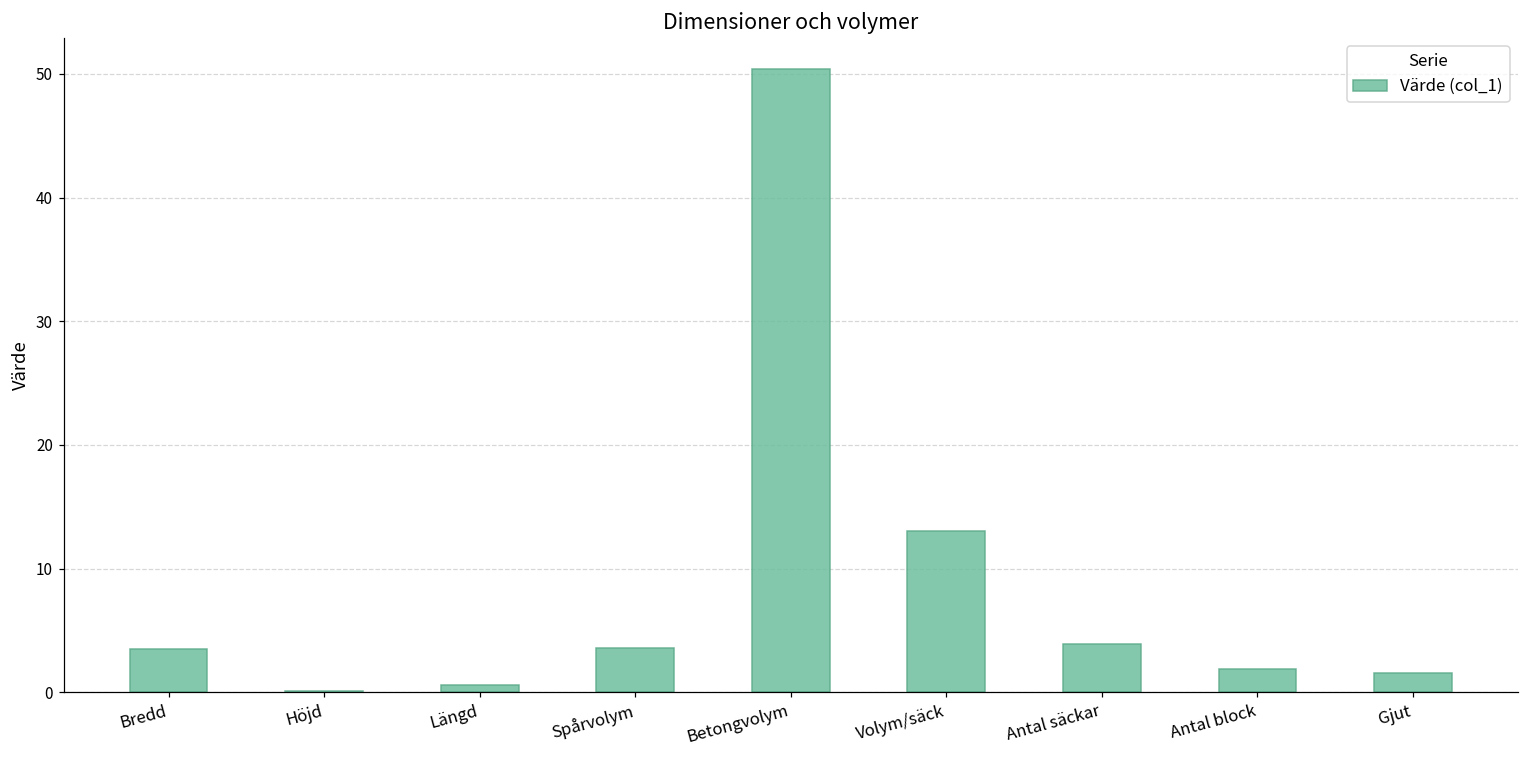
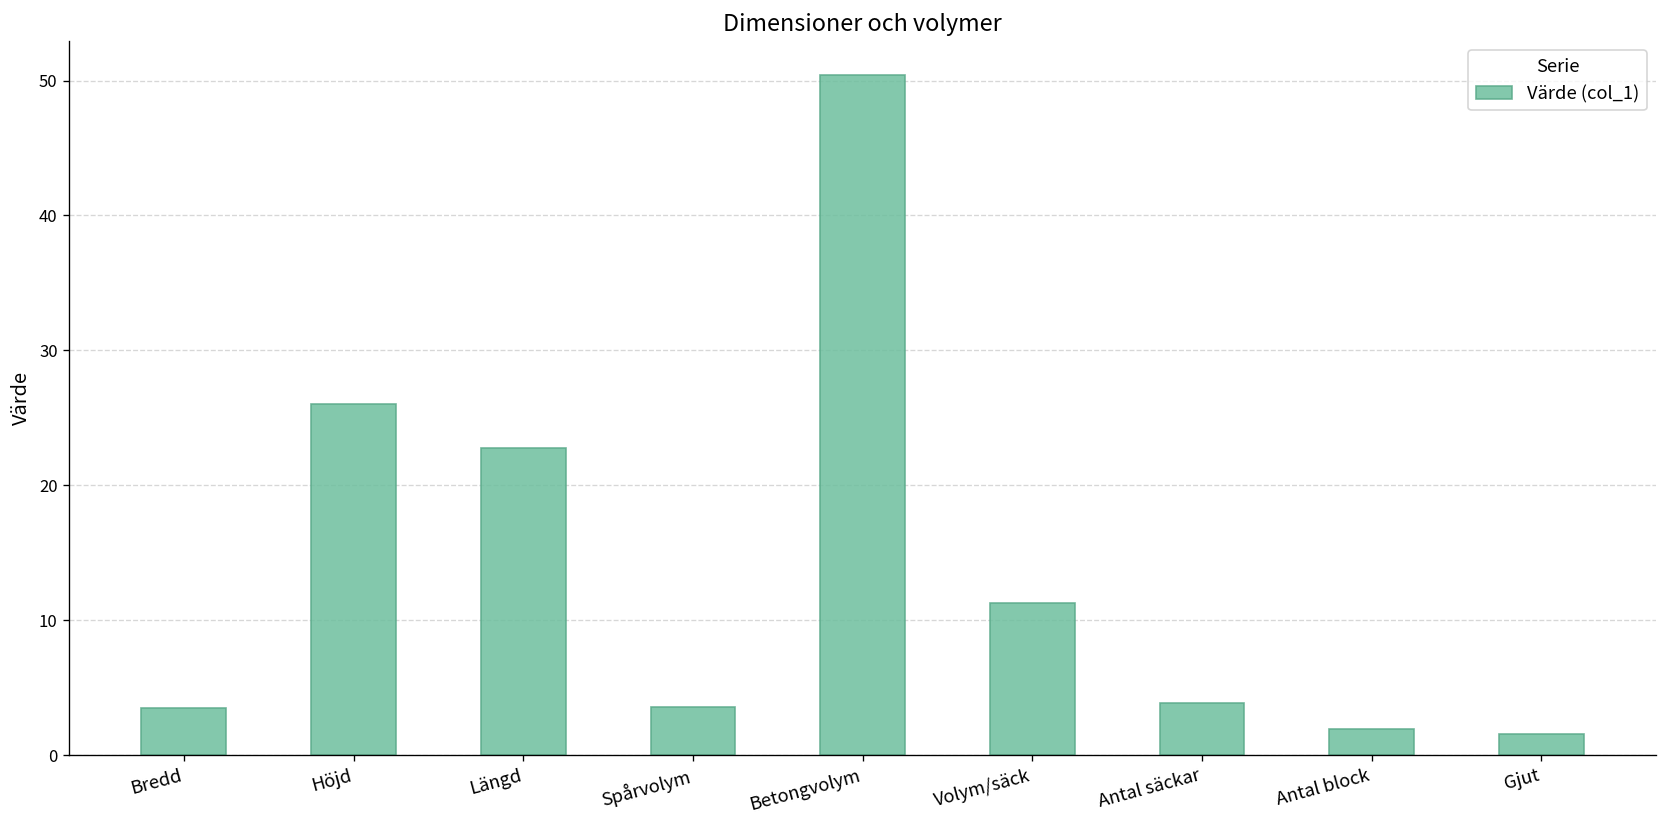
  {
    "Bredd": 3.5,
-   "Höjd": 0.1,
-   "Längd": 0.6,
+   "Höjd": 26.0,
+   "Längd": 22.8,
    "Spårvolym": 3.6,
    "Betongvolym": 50.4,
-   "Volym/säck": 13.0,
+   "Volym/säck": 11.3,
    "Antal säckar": 3.9,
    "Antal block": 1.9,
    "Gjut": 1.6
  }
